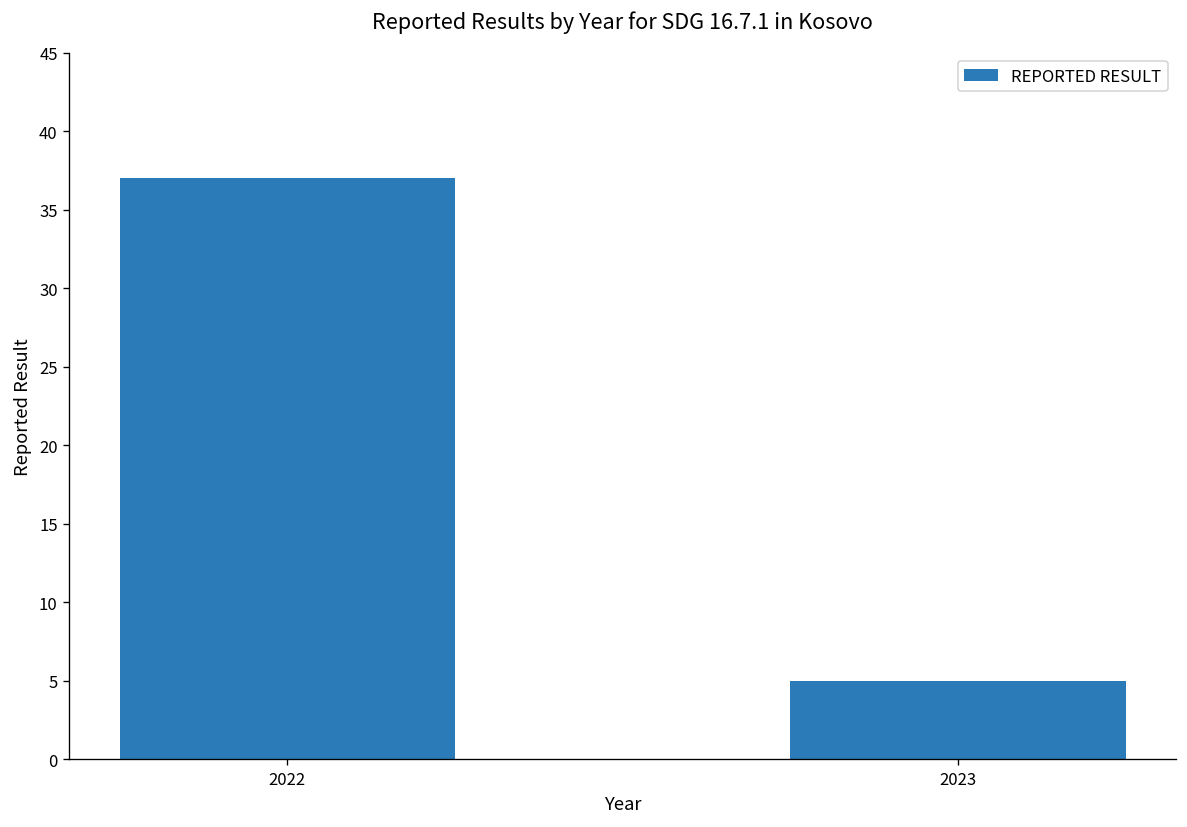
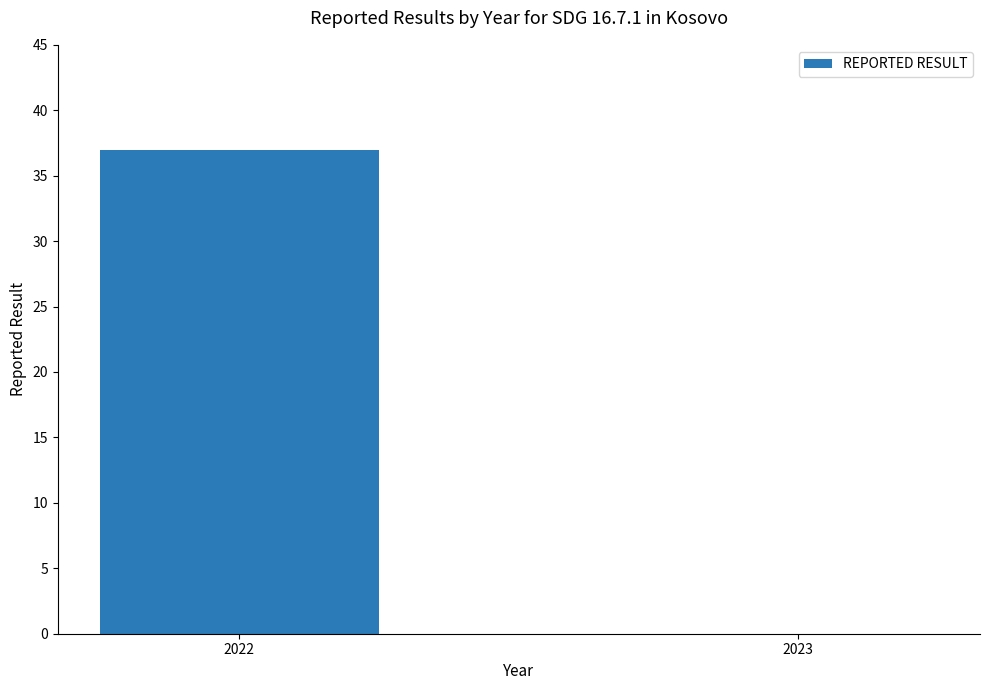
  {
    "2022": 37,
-   "2023": 5
+   "2023": 0
  }
